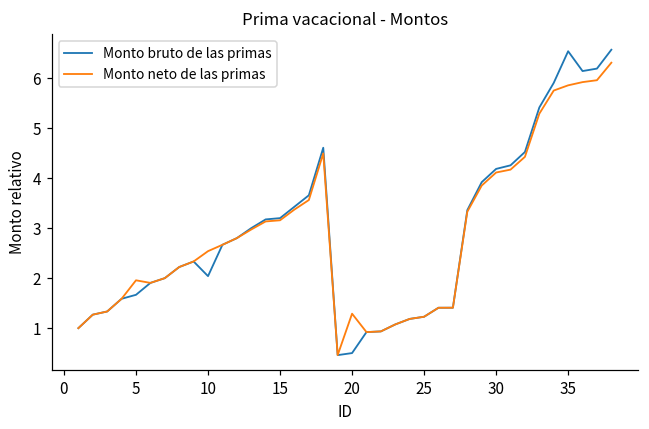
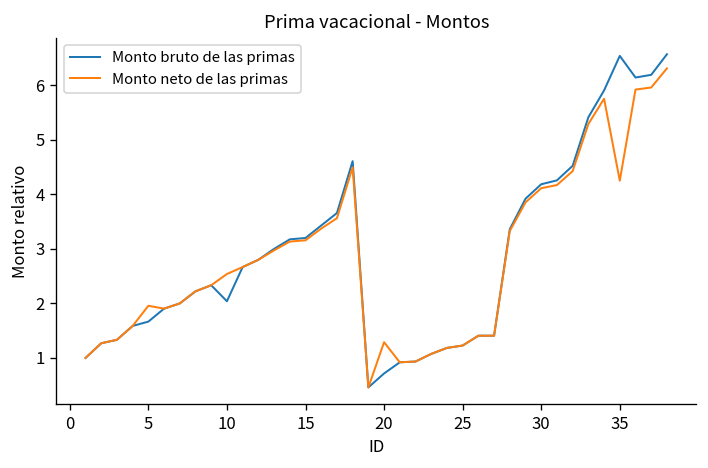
  {
    "Monto bruto de las primas": {
      "5": 1.7,
      "10": 2.0,
-     "20": 0.5,
+     "20": 0.7,
      "30": 4.2,
      "35": 6.5
    },
    "Monto neto de las primas": {
      "5": 2.0,
      "10": 2.5,
      "20": 1.3,
      "30": 4.1,
-     "35": 5.9
+     "35": 4.3
    }
  }
